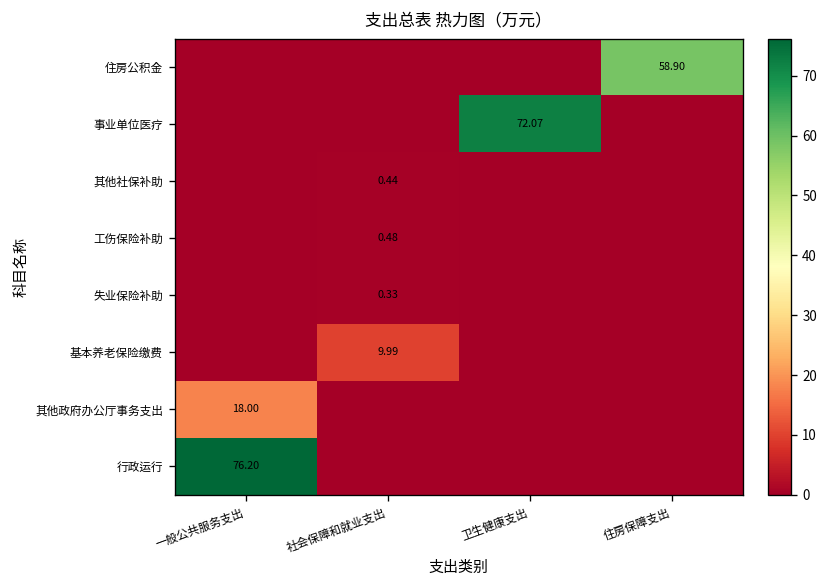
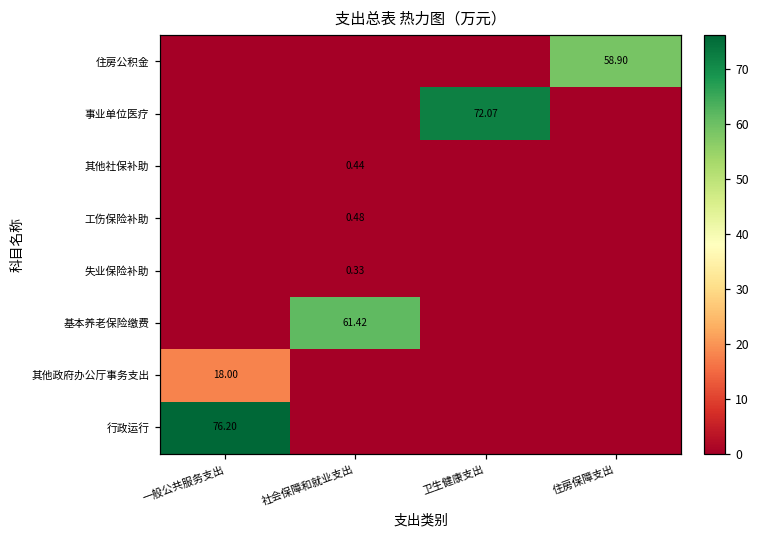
  {
    "住房公积金": {
      "住房保障支出": 58.90
    },
    "事业单位医疗": {
      "卫生健康支出": 72.07
    },
    "其他社保补助": {
      "社会保障和就业支出": 0.44
    },
    "工伤保险补助": {
      "社会保障和就业支出": 0.48
    },
    "失业保险补助": {
      "社会保障和就业支出": 0.33
    },
    "基本养老保险缴费": {
-     "社会保障和就业支出": 9.99
+     "社会保障和就业支出": 61.42
    },
    "其他政府办公厅事务支出": {
      "一般公共服务支出": 18.00
    },
    "行政运行": {
      "一般公共服务支出": 76.20
    }
  }
